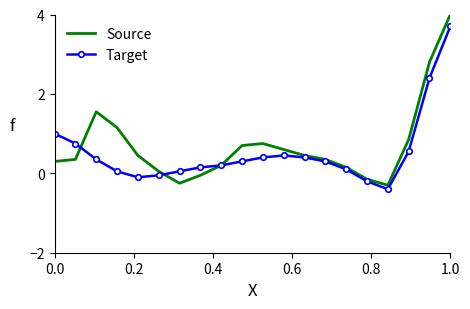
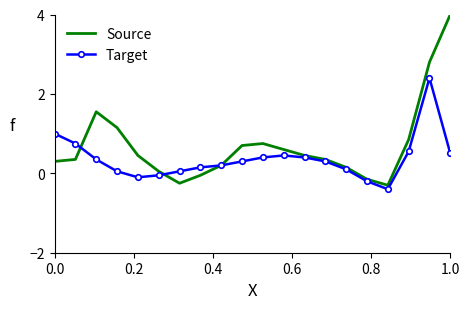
  {
    "Source": {
      "0.0": 0.3,
      "1.0": 4.0
    },
    "Target": {
      "0.0": 1.0,
-     "1.0": 3.7
+     "1.0": 0.5
    }
  }
